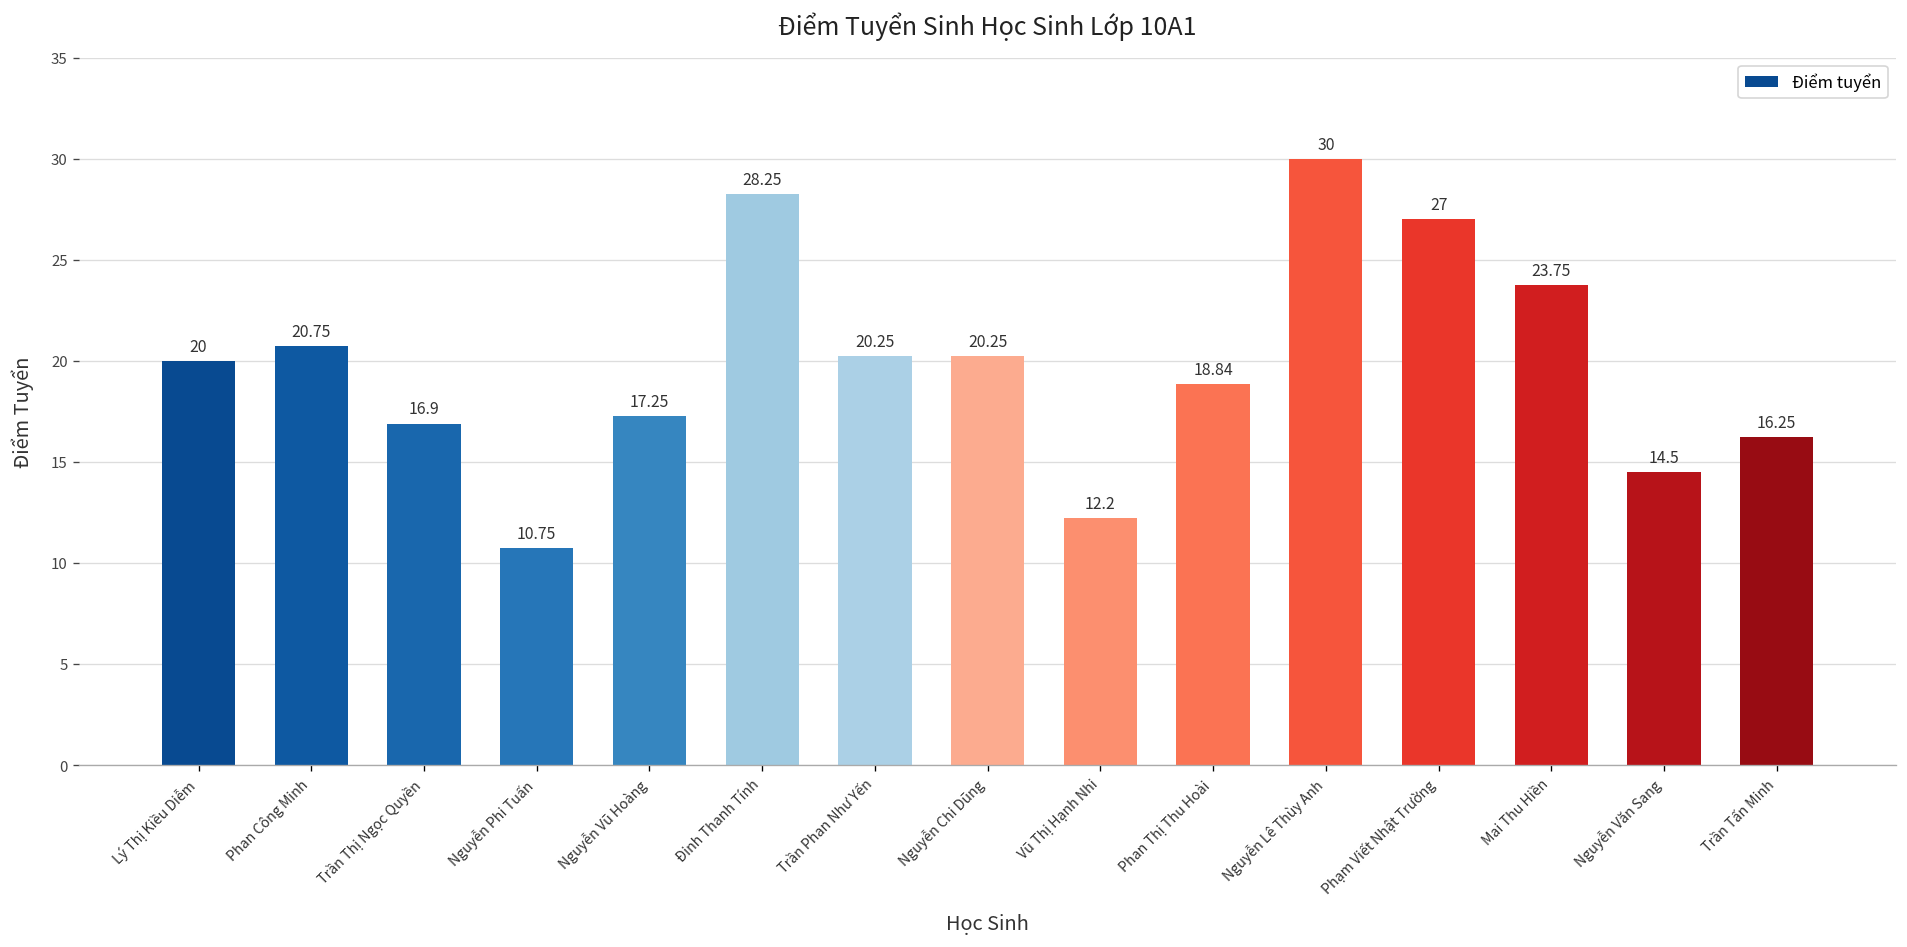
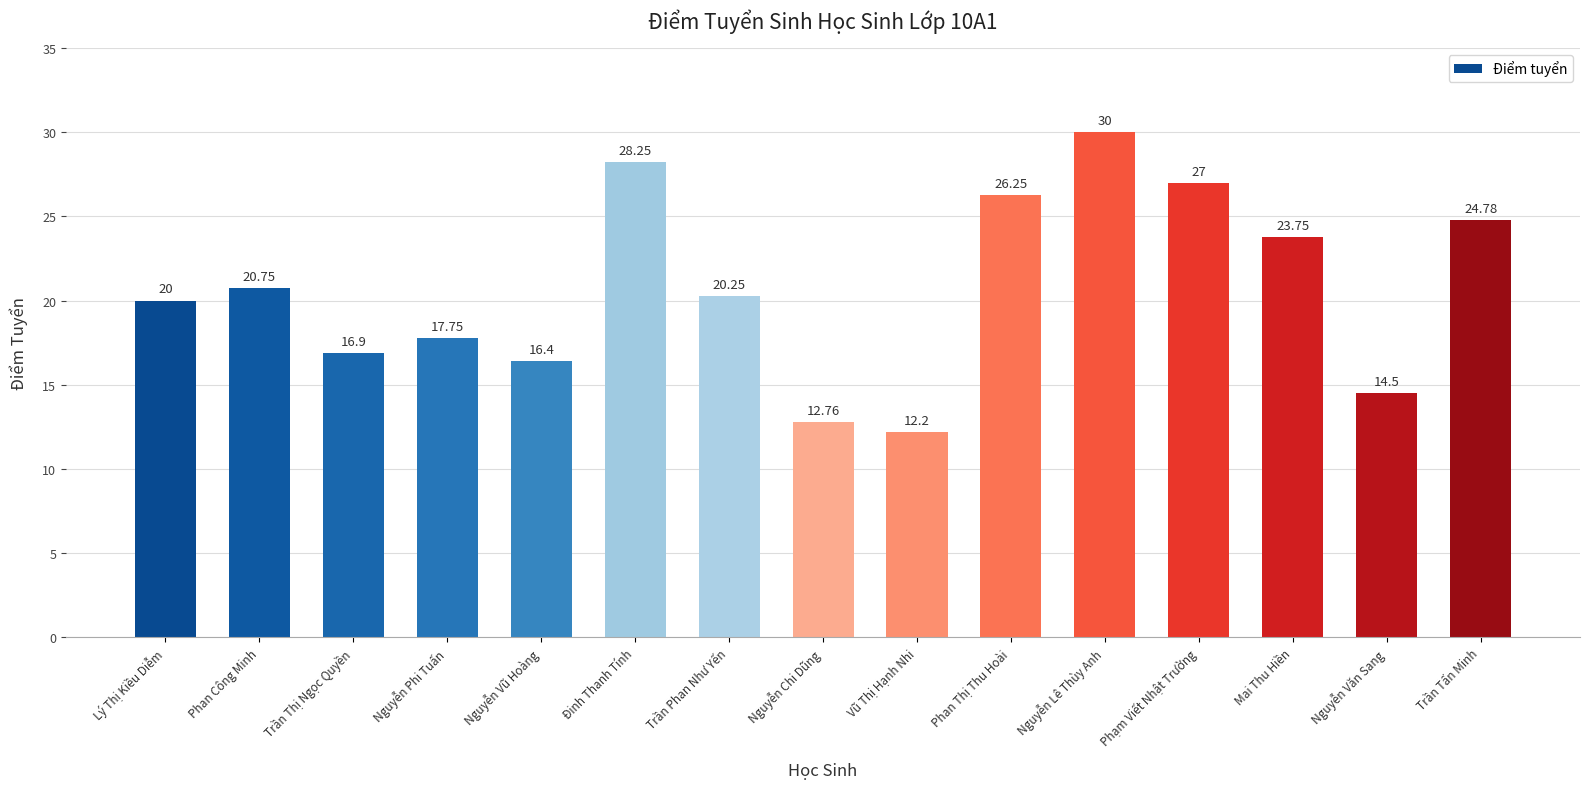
  {
    "Lý Thị Kiều Diễm": 20,
    "Phan Công Minh": 20.75,
    "Trần Thị Ngọc Quyền": 16.9,
-   "Nguyễn Phi Tuấn": 10.75,
-   "Nguyễn Vũ Hoàng": 17.25,
+   "Nguyễn Phi Tuấn": 17.75,
+   "Nguyễn Vũ Hoàng": 16.4,
    "Đinh Thanh Tính": 28.25,
    "Trần Phan Như Yến": 20.25,
-   "Nguyễn Chi Dũng": 20.25,
+   "Nguyễn Chi Dũng": 12.76,
    "Vũ Thị Hạnh Nhi": 12.2,
-   "Phan Thị Thu Hoài": 18.84,
+   "Phan Thị Thu Hoài": 26.25,
    "Nguyễn Lê Thùy Anh": 30,
    "Phạm Viết Nhật Trường": 27,
    "Mai Thu Hiền": 23.75,
    "Nguyễn Văn Sang": 14.5,
-   "Trần Tấn Minh": 16.25
+   "Trần Tấn Minh": 24.78
  }
